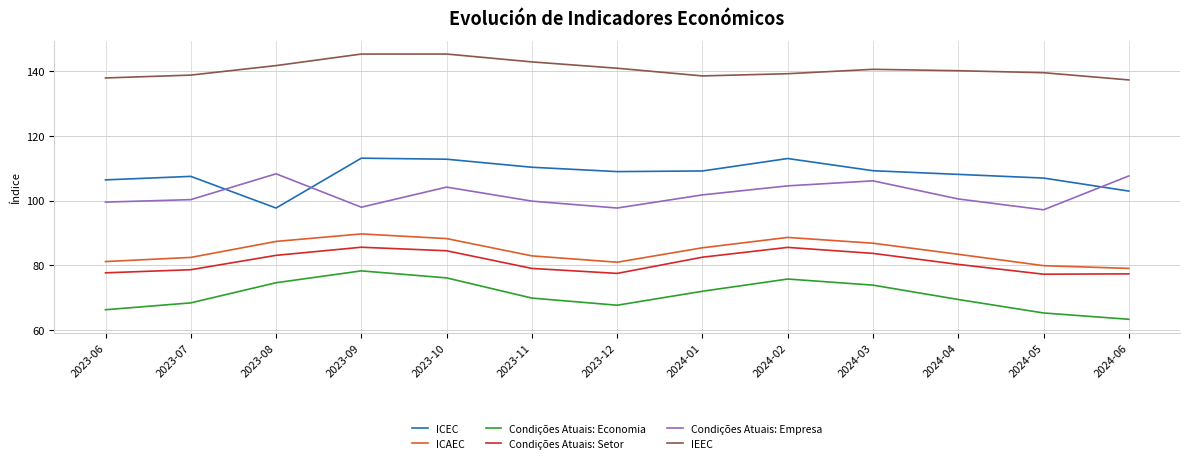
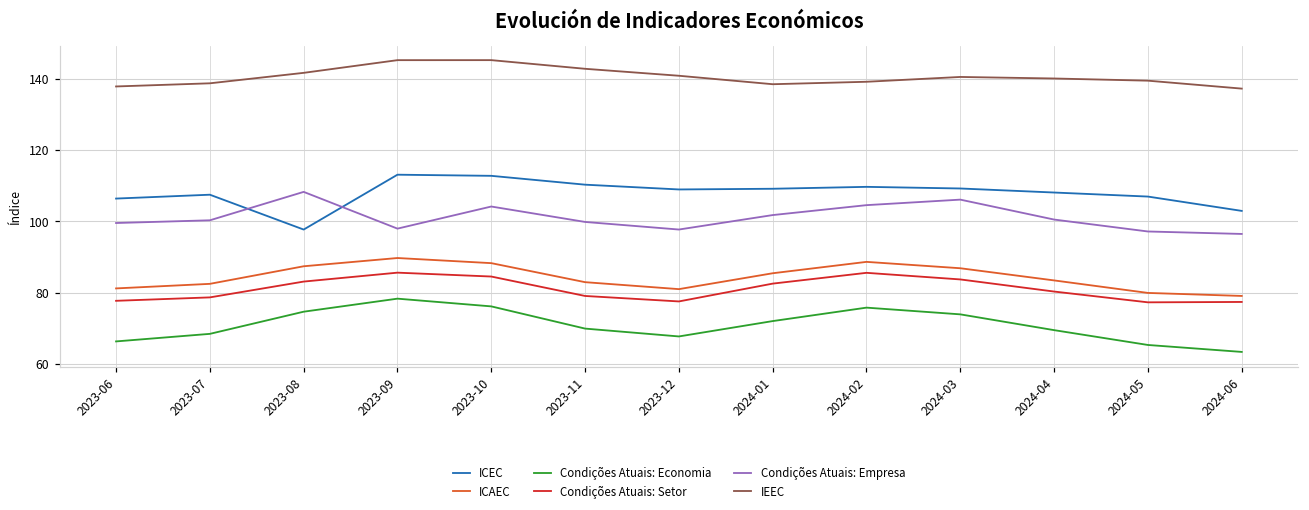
  {
    "ICEC": {
      "2023-06": 106,
      "2023-07": 107,
      "2023-08": 98,
      "2023-09": 113,
      "2023-10": 113,
      "2023-11": 110,
      "2023-12": 109,
      "2024-01": 109,
-     "2024-02": 113,
+     "2024-02": 110,
      "2024-03": 109,
      "2024-04": 108,
      "2024-05": 107,
      "2024-06": 103
    },
    "Condições Atuais: Economia": {
      "2023-06": 66,
      "2023-07": 68,
      "2023-08": 75,
      "2023-09": 78,
      "2023-10": 76,
      "2023-11": 70,
      "2023-12": 68,
      "2024-01": 72,
      "2024-02": 76,
      "2024-03": 74,
      "2024-04": 69,
      "2024-05": 65,
      "2024-06": 63
    },
    "Condições Atuais: Empresa": {
      "2023-06": 100,
      "2023-07": 100,
      "2023-08": 108,
      "2023-09": 98,
      "2023-10": 104,
      "2023-11": 100,
      "2023-12": 98,
      "2024-01": 102,
      "2024-02": 105,
      "2024-03": 106,
      "2024-04": 100,
      "2024-05": 97,
-     "2024-06": 108
+     "2024-06": 96
    },
    "IEEC": {
      "2023-06": 138,
      "2023-07": 139,
      "2023-08": 142,
      "2023-09": 145,
      "2023-10": 145,
      "2023-11": 143,
      "2023-12": 141,
      "2024-01": 138,
      "2024-02": 139,
      "2024-03": 141,
      "2024-04": 140,
      "2024-05": 139,
      "2024-06": 137
    }
  }
